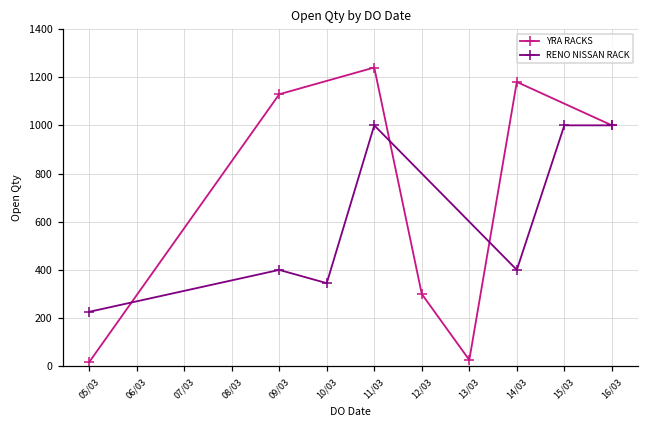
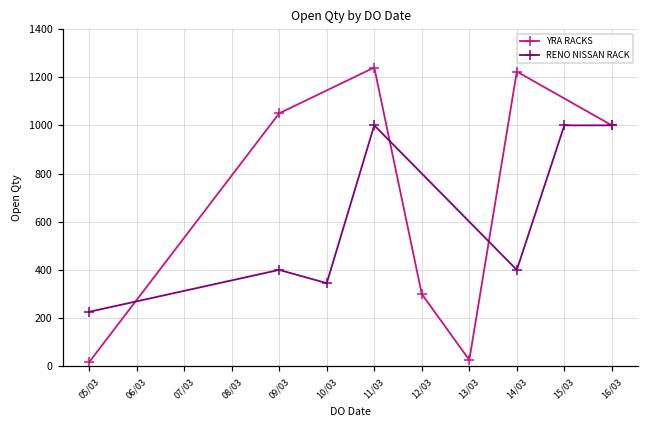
  {
    "YRA RACKS": {
      "05/03": 20,
-     "09/03": 1130,
+     "09/03": 1050,
      "11/03": 1240,
      "12/03": 300,
      "13/03": 30,
-     "14/03": 1180
+     "14/03": 1220
    },
    "RENO NISSAN RACK": {
      "05/03": 230,
      "09/03": 400,
      "10/03": 350,
      "11/03": 1000,
      "14/03": 400,
      "15/03": 1000
    }
  }
